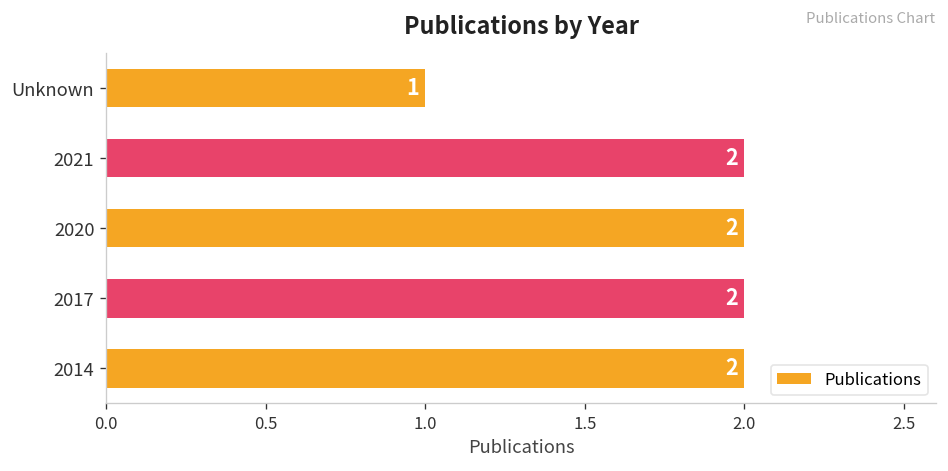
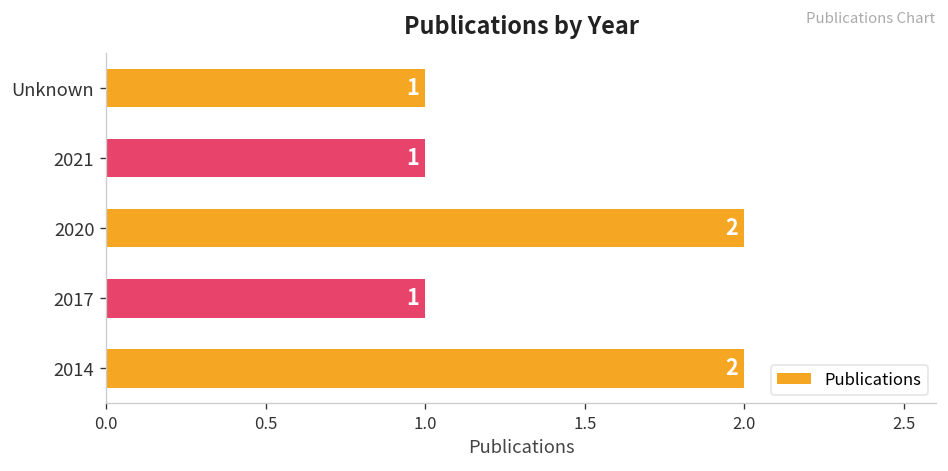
  {
    "Unknown": 1,
-   "2021": 2,
+   "2021": 1,
    "2020": 2,
-   "2017": 2,
+   "2017": 1,
    "2014": 2
  }
